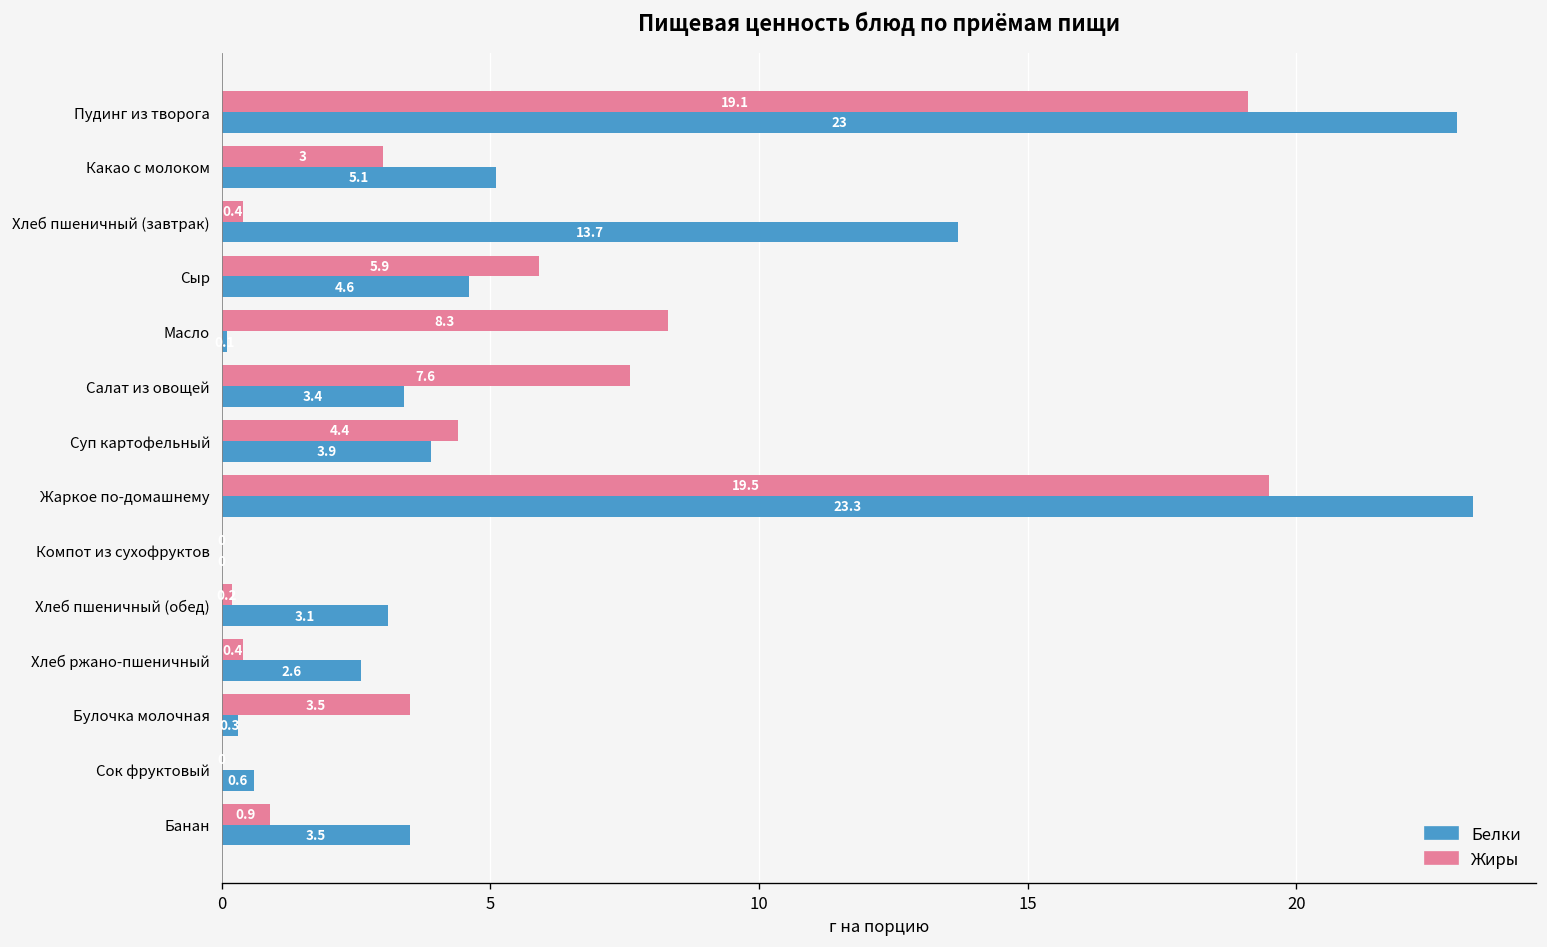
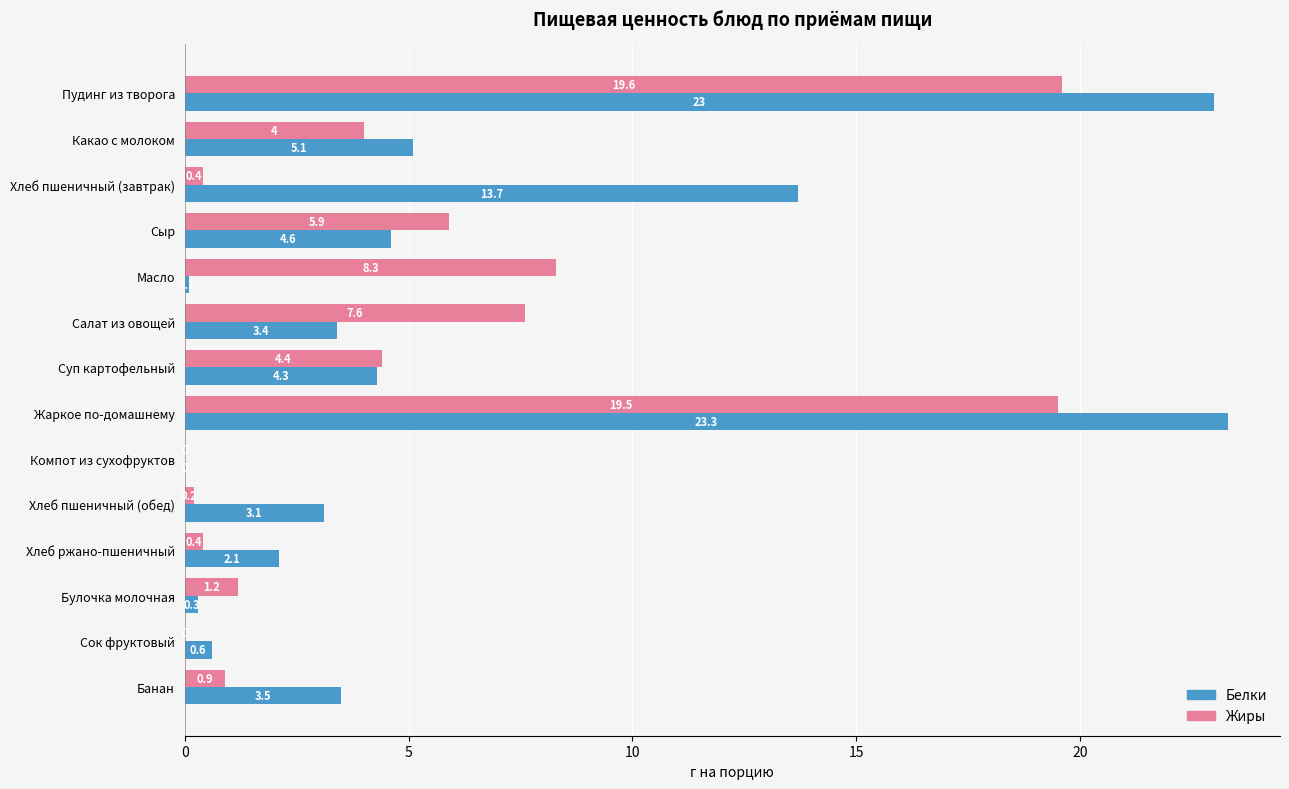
  {
    "Белки": {
      "Пудинг из творога": 23,
      "Какао с молоком": 5.1,
      "Хлеб пшеничный (завтрак)": 13.7,
      "Сыр": 4.6,
      "Салат из овощей": 3.4,
-     "Суп картофельный": 3.9,
+     "Суп картофельный": 4.3,
      "Жаркое по-домашнему": 23.3,
      "Хлеб пшеничный (обед)": 3.1,
-     "Хлеб ржано-пшеничный": 2.6,
+     "Хлеб ржано-пшеничный": 2.1,
      "Булочка молочная": 0.3,
      "Сок фруктовый": 0.6,
      "Банан": 3.5
    },
    "Жиры": {
-     "Пудинг из творога": 19.1,
-     "Какао с молоком": 3,
+     "Пудинг из творога": 19.6,
+     "Какао с молоком": 4,
      "Хлеб пшеничный (завтрак)": 0.4,
      "Сыр": 5.9,
      "Масло": 8.3,
      "Салат из овощей": 7.6,
      "Суп картофельный": 4.4,
      "Жаркое по-домашнему": 19.5,
      "Хлеб ржано-пшеничный": 0.4,
-     "Булочка молочная": 3.5,
+     "Булочка молочная": 1.2,
      "Банан": 0.9
    }
  }
